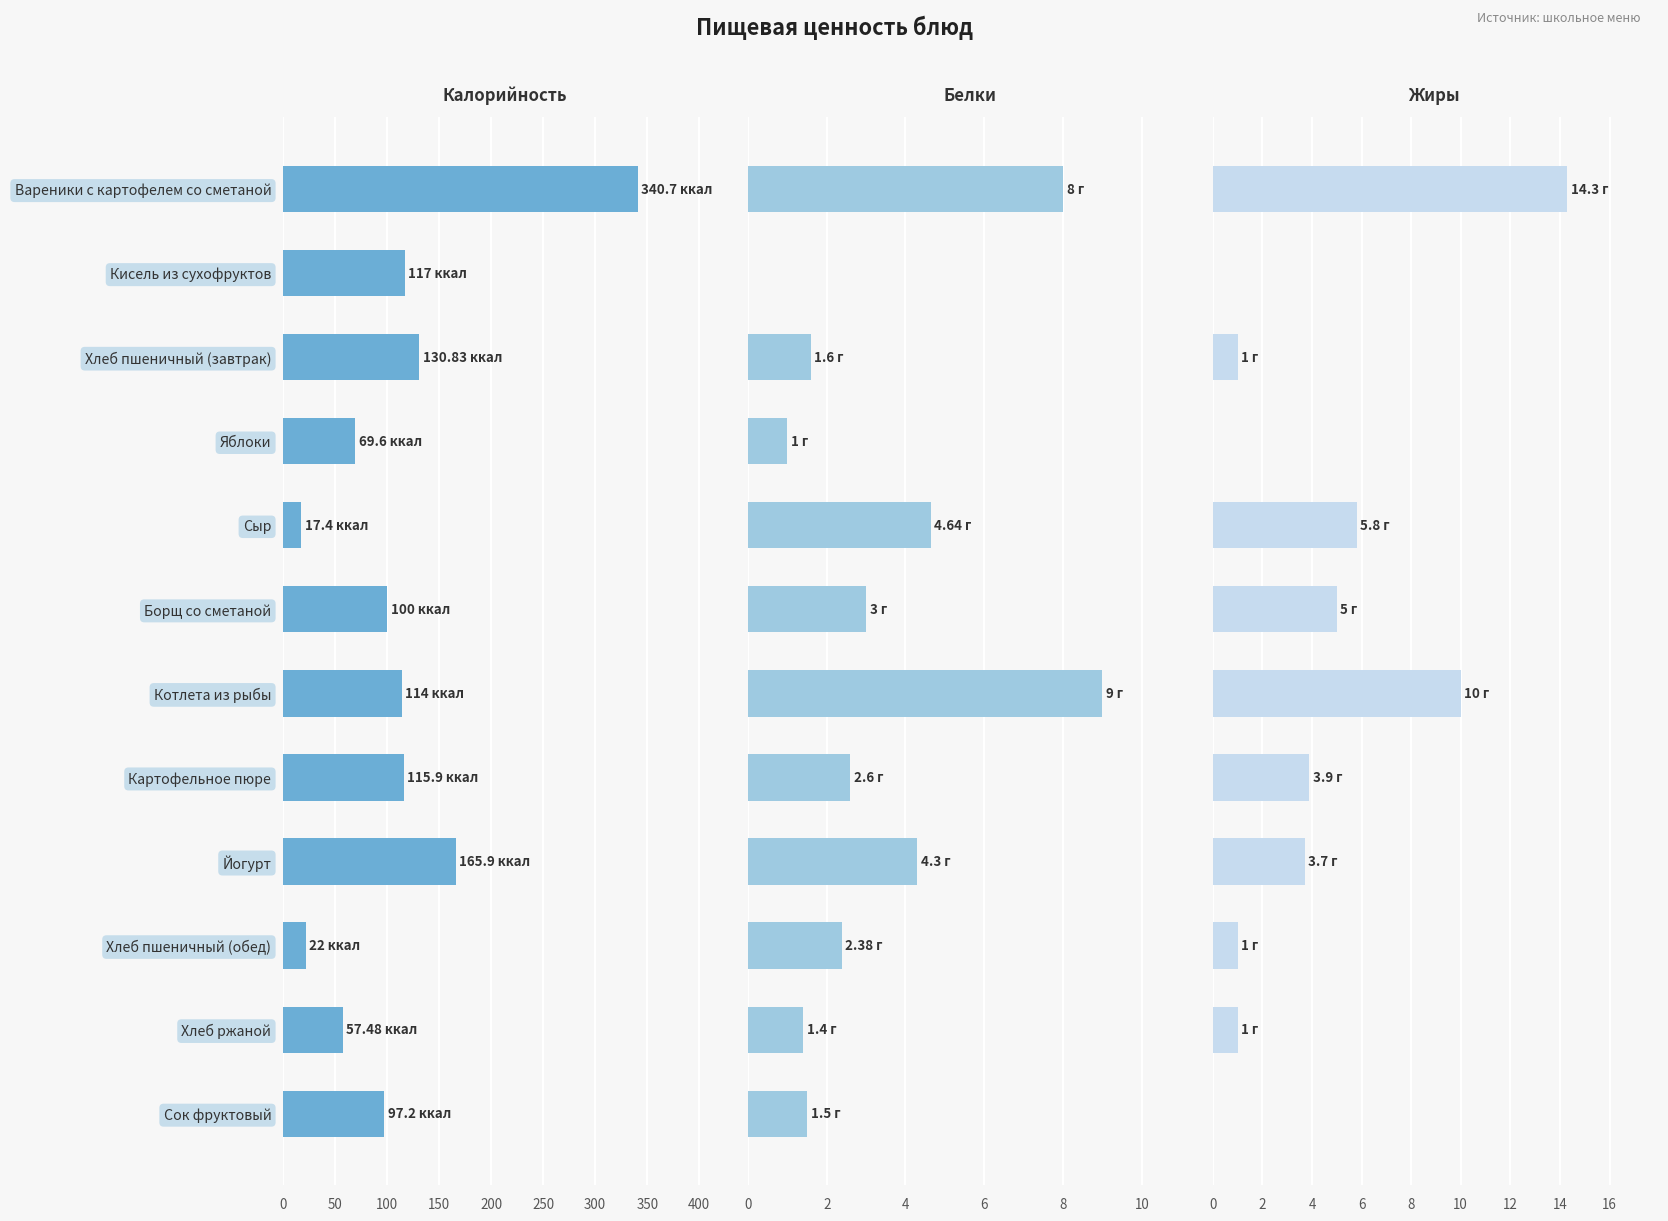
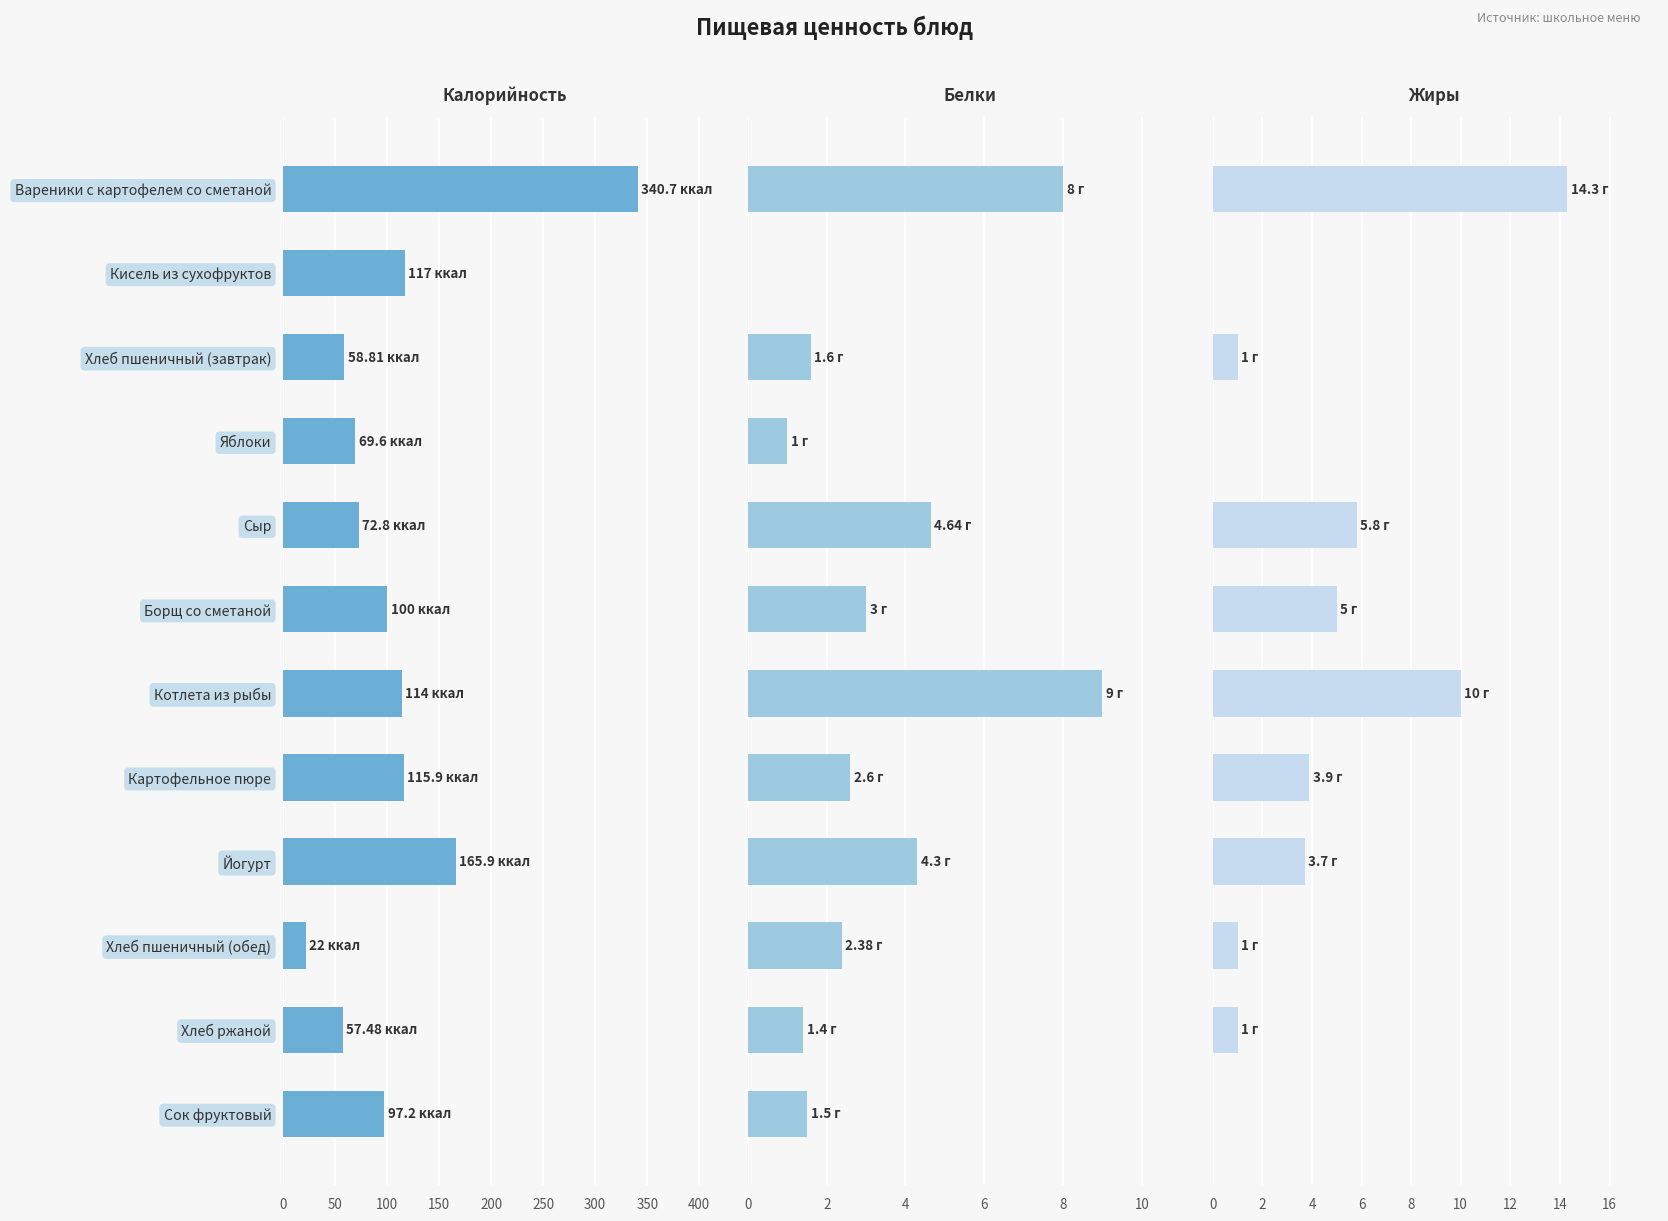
  {
    "Калорийность": {
      "Вареники с картофелем со сметаной": 340.7,
      "Кисель из сухофруктов": 117,
-     "Хлеб пшеничный (завтрак)": 130.83,
+     "Хлеб пшеничный (завтрак)": 58.81,
      "Яблоки": 69.6,
-     "Сыр": 17.4,
+     "Сыр": 72.8,
      "Борщ со сметаной": 100,
      "Котлета из рыбы": 114,
      "Картофельное пюре": 115.9,
      "Йогурт": 165.9,
      "Хлеб пшеничный (обед)": 22,
      "Хлеб ржаной": 57.48,
      "Сок фруктовый": 97.2
    }
  }
